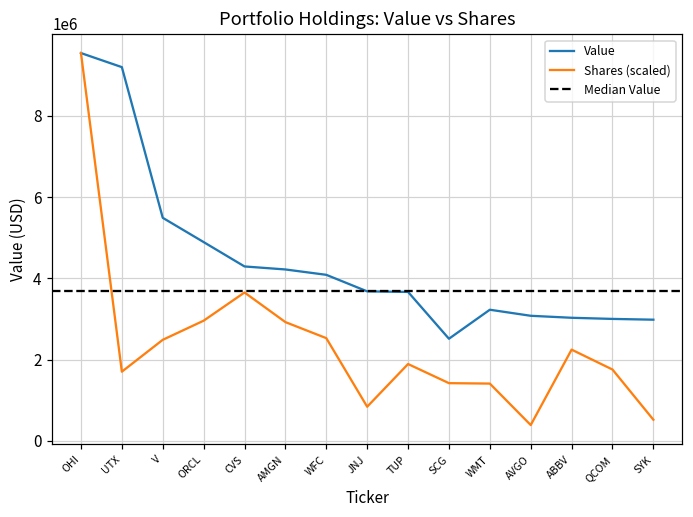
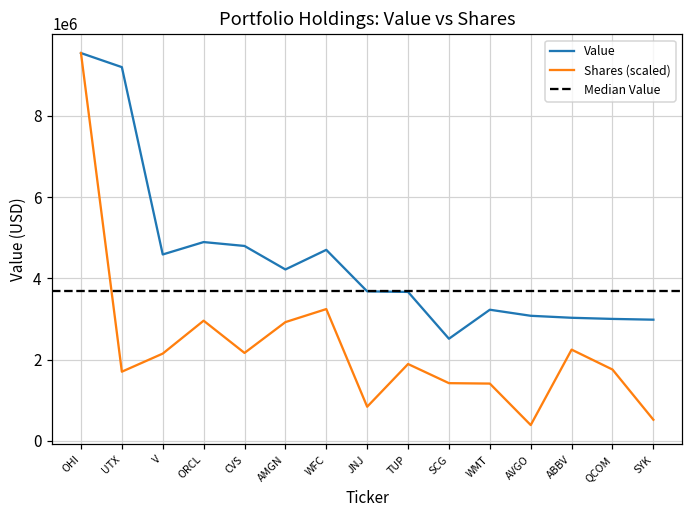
  {
    "Value": {
      "UTX": 9200000,
-     "V": 5500000,
+     "V": 4600000,
      "ORCL": 4900000,
-     "CVS": 4300000,
+     "CVS": 4800000,
      "AMGN": 4200000,
-     "WFC": 4100000,
+     "WFC": 4700000,
      "JNJ": 3700000,
      "TUP": 3700000,
      "SCG": 2500000,
      "WMT": 3200000,
      "AVGO": 3100000,
      "ABBV": 3000000,
      "QCOM": 3000000,
      "SYK": 3000000
    },
    "Shares (scaled)": {
      "UTX": 1700000,
-     "V": 2500000,
+     "V": 2100000,
      "ORCL": 3000000,
-     "CVS": 3700000,
+     "CVS": 2200000,
      "AMGN": 2900000,
-     "WFC": 2500000,
+     "WFC": 3200000,
      "JNJ": 800000,
      "TUP": 1900000,
      "SCG": 1400000,
      "WMT": 1400000,
      "AVGO": 400000,
      "ABBV": 2200000,
      "QCOM": 1800000,
      "SYK": 500000
    }
  }
